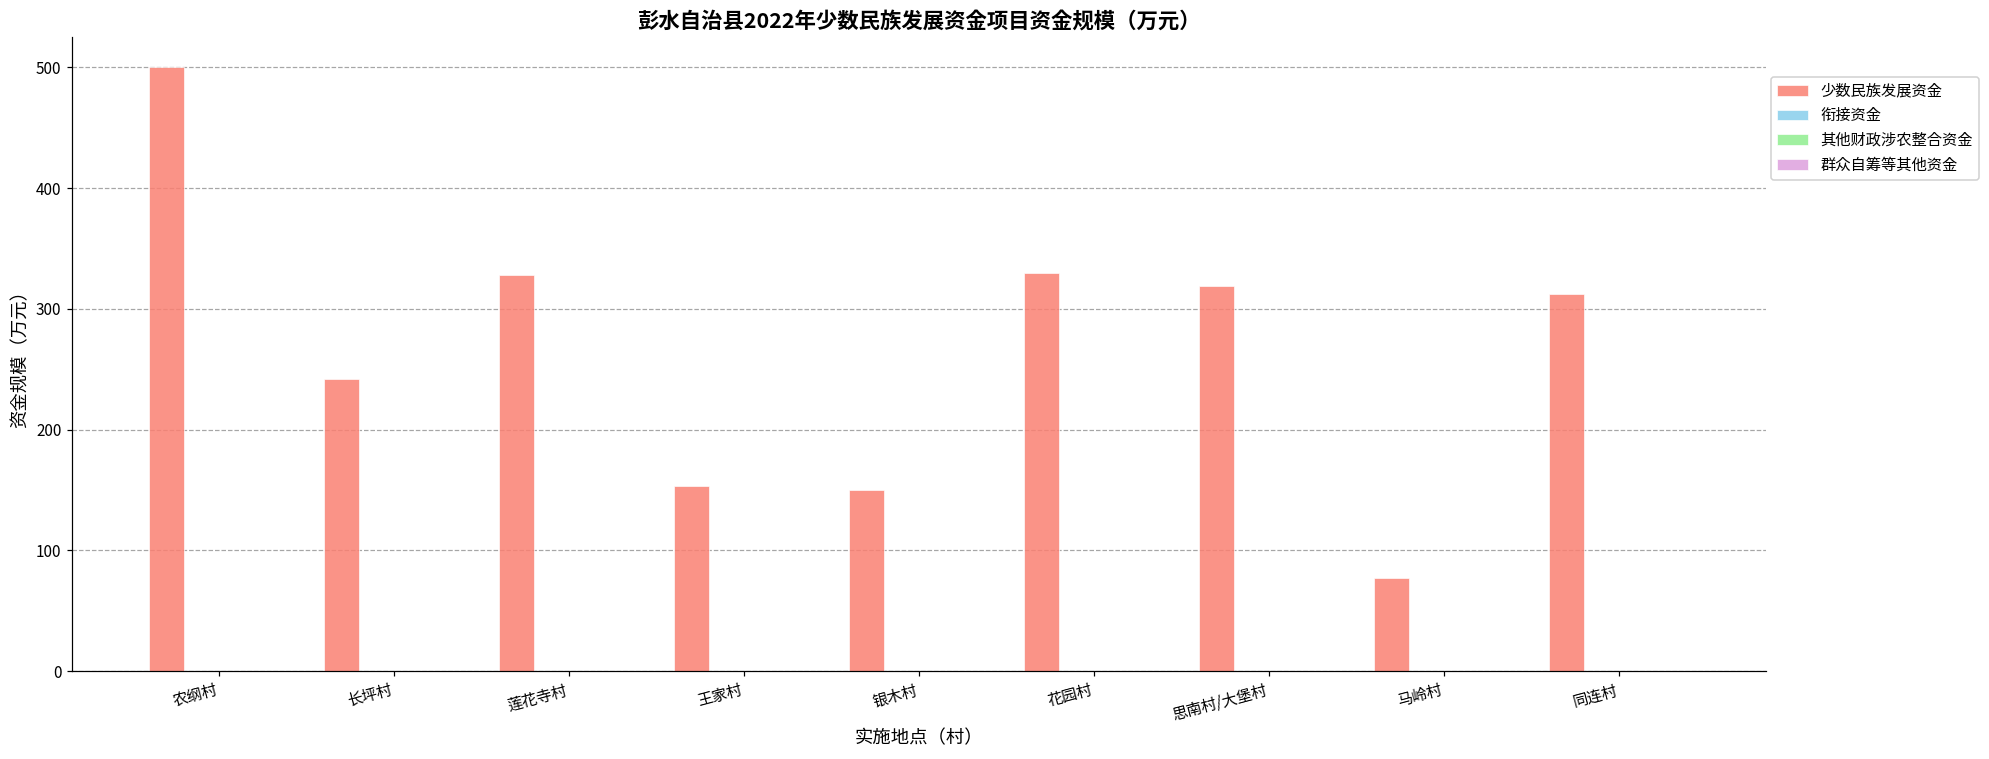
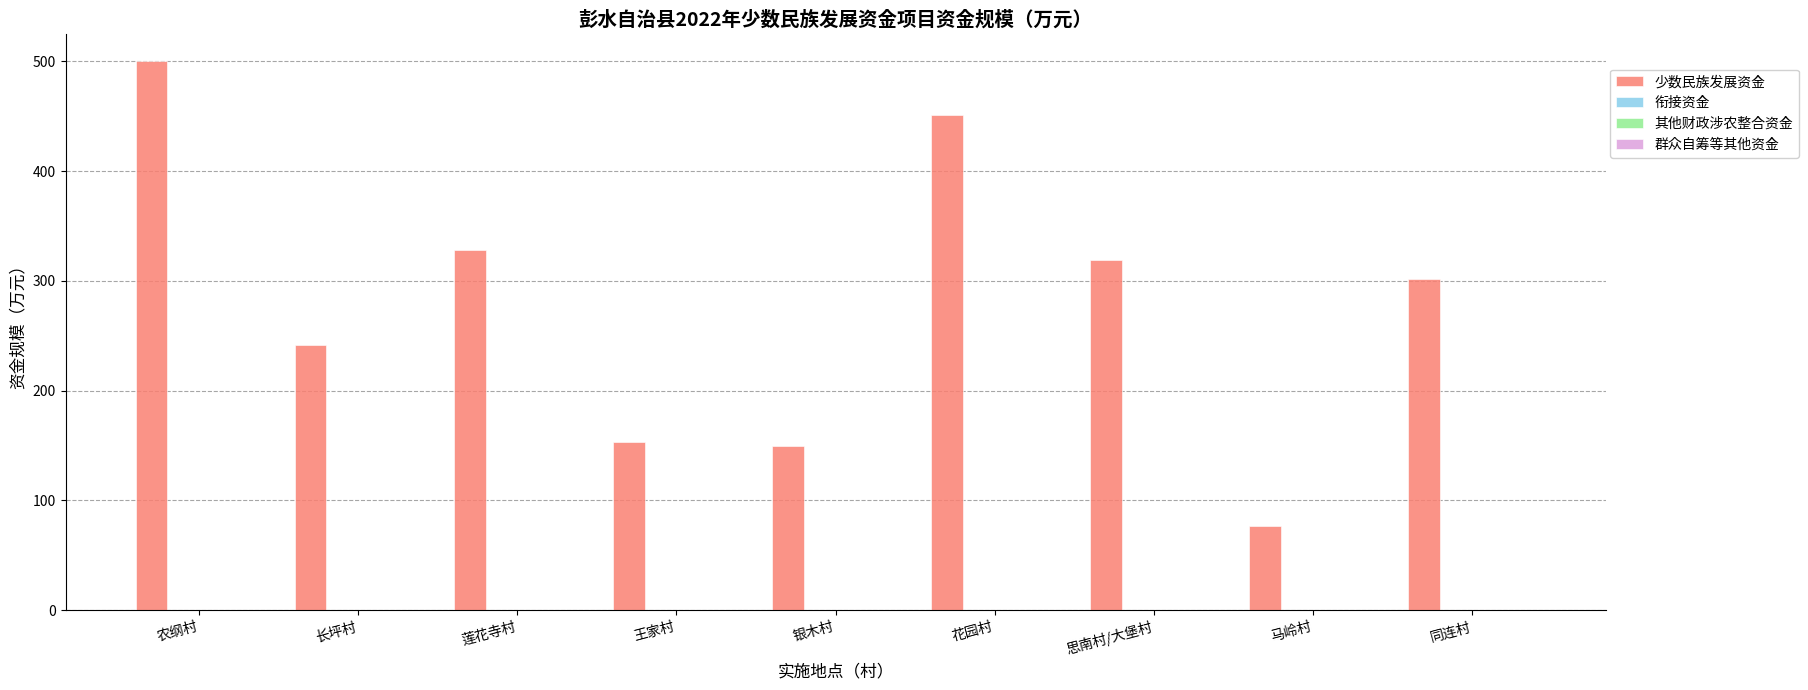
  {
    "少数民族发展资金": {
      "农纲村": 500,
      "长坪村": 242,
      "莲花寺村": 328,
      "王家村": 153,
      "银木村": 150,
-     "花园村": 330,
+     "花园村": 451,
      "思南村/大堡村": 319,
      "马岭村": 77,
-     "同连村": 312
+     "同连村": 302
    },
    "衔接资金": {
      "农纲村": 0,
      "长坪村": 0,
      "莲花寺村": 0,
      "王家村": 0,
      "银木村": 0,
      "花园村": 0,
      "思南村/大堡村": 0,
      "马岭村": 0,
      "同连村": 0
    },
    "其他财政涉农整合资金": {
      "农纲村": 0,
      "长坪村": 0,
      "莲花寺村": 0,
      "王家村": 0,
      "银木村": 0,
      "花园村": 0,
      "思南村/大堡村": 0,
      "马岭村": 0,
      "同连村": 0
    },
    "群众自筹等其他资金": {
      "农纲村": 0,
      "长坪村": 0,
      "莲花寺村": 0,
      "王家村": 0,
      "银木村": 0,
      "花园村": 0,
      "思南村/大堡村": 0,
      "马岭村": 0,
      "同连村": 0
    }
  }
